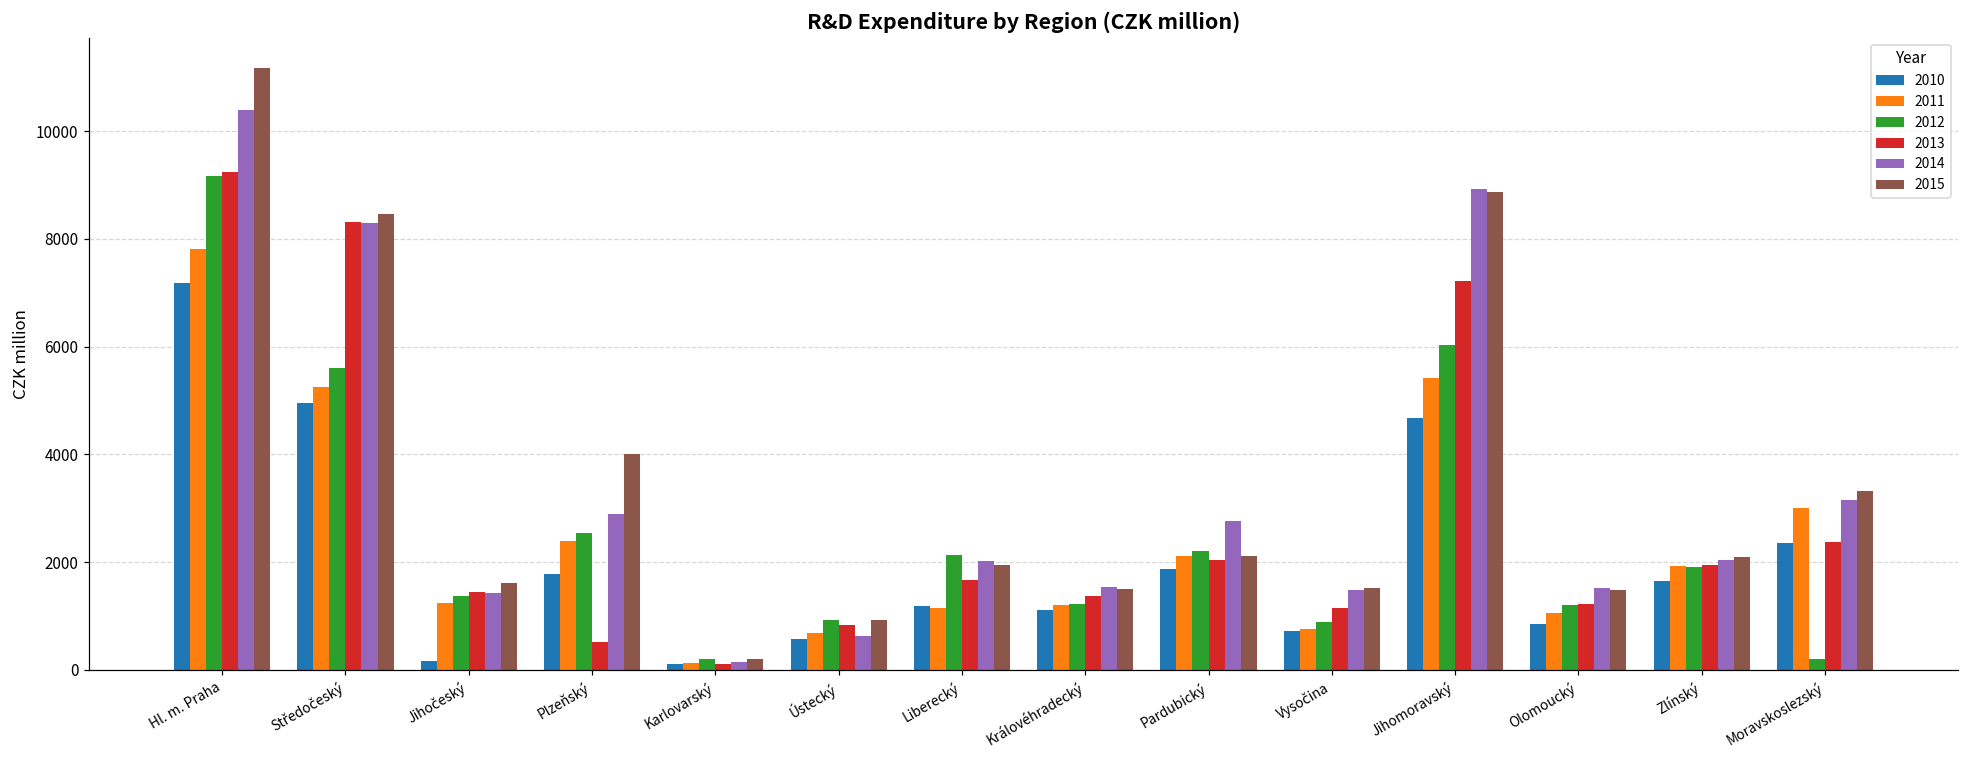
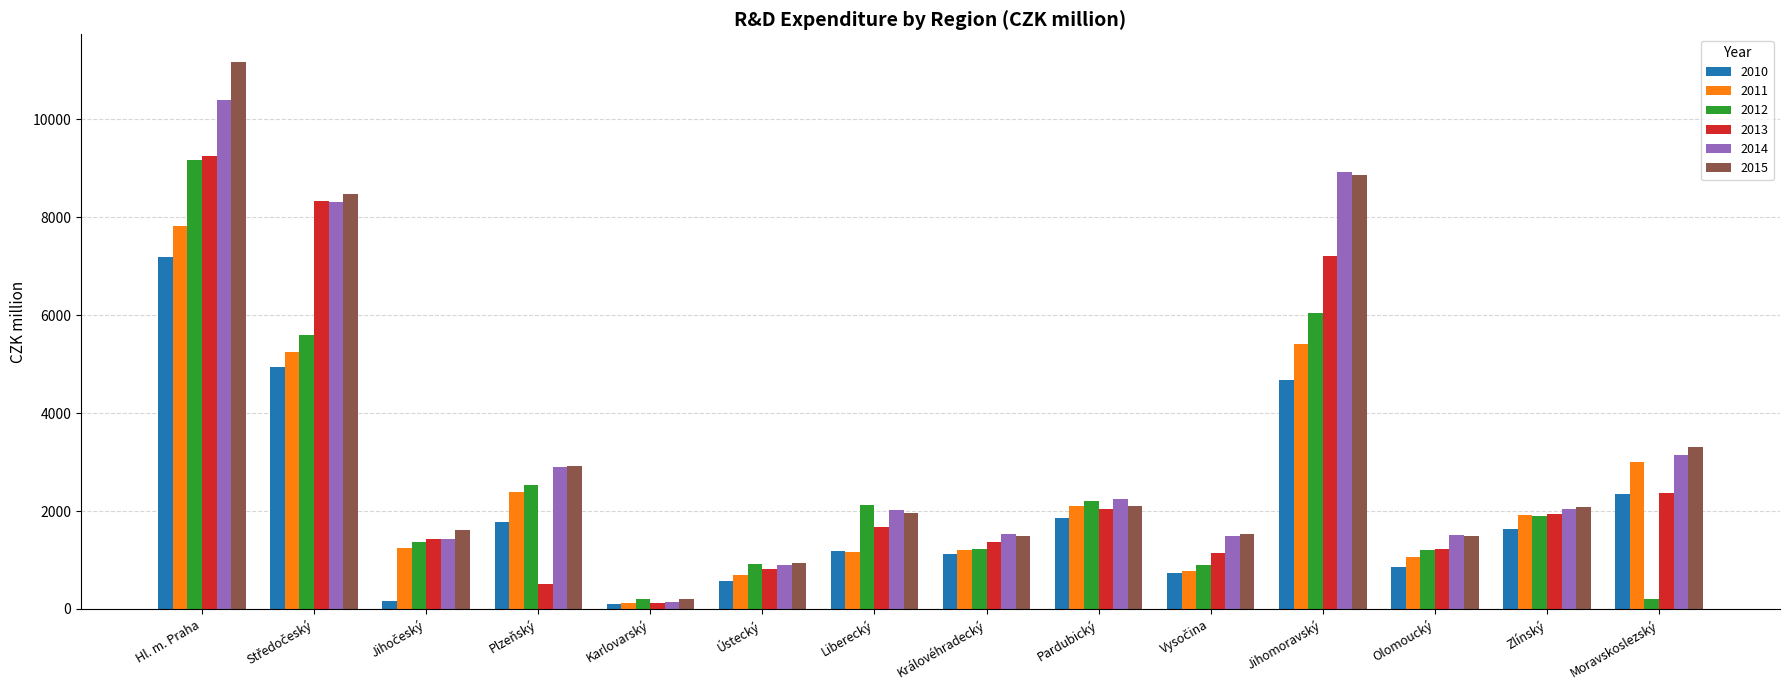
  {
    "2010": {
      "Hl. m. Praha": 7200,
      "Středočeský": 4900,
      "Jihočeský": 200,
      "Plzeňský": 1800,
      "Karlovarský": 100,
      "Ústecký": 600,
      "Liberecký": 1200,
      "Královéhradecký": 1100,
      "Pardubický": 1900,
      "Vysočina": 700,
      "Jihomoravský": 4700,
      "Olomoucký": 900,
      "Zlínský": 1600,
      "Moravskoslezský": 2300
    },
    "2011": {
      "Hl. m. Praha": 7800,
      "Středočeský": 5200,
      "Jihočeský": 1200,
      "Plzeňský": 2400,
      "Karlovarský": 100,
      "Ústecký": 700,
      "Liberecký": 1200,
      "Královéhradecký": 1200,
      "Pardubický": 2100,
      "Vysočina": 800,
      "Jihomoravský": 5400,
      "Olomoucký": 1100,
      "Zlínský": 1900,
      "Moravskoslezský": 3000
    },
    "2012": {
      "Hl. m. Praha": 9200,
      "Středočeský": 5600,
      "Jihočeský": 1400,
      "Plzeňský": 2500,
      "Karlovarský": 200,
      "Ústecký": 900,
      "Liberecký": 2100,
      "Královéhradecký": 1200,
      "Pardubický": 2200,
      "Vysočina": 900,
      "Jihomoravský": 6000,
      "Olomoucký": 1200,
      "Zlínský": 1900,
      "Moravskoslezský": 200
    },
    "2013": {
      "Hl. m. Praha": 9200,
      "Středočeský": 8300,
      "Jihočeský": 1400,
      "Plzeňský": 500,
      "Karlovarský": 100,
      "Ústecký": 800,
      "Liberecký": 1700,
      "Královéhradecký": 1400,
      "Pardubický": 2000,
      "Vysočina": 1100,
      "Jihomoravský": 7200,
      "Olomoucký": 1200,
      "Zlínský": 1900,
      "Moravskoslezský": 2400
    },
    "2014": {
      "Hl. m. Praha": 10400,
      "Středočeský": 8300,
      "Jihočeský": 1400,
      "Plzeňský": 2900,
      "Karlovarský": 200,
-     "Ústecký": 600,
+     "Ústecký": 900,
      "Liberecký": 2000,
      "Královéhradecký": 1500,
-     "Pardubický": 2800,
+     "Pardubický": 2200,
      "Vysočina": 1500,
      "Jihomoravský": 8900,
      "Olomoucký": 1500,
      "Zlínský": 2000,
      "Moravskoslezský": 3100
    },
    "2015": {
      "Hl. m. Praha": 11200,
      "Středočeský": 8500,
      "Jihočeský": 1600,
-     "Plzeňský": 4000,
+     "Plzeňský": 2900,
      "Karlovarský": 200,
      "Ústecký": 900,
      "Liberecký": 2000,
      "Královéhradecký": 1500,
      "Pardubický": 2100,
      "Vysočina": 1500,
      "Jihomoravský": 8900,
      "Olomoucký": 1500,
      "Zlínský": 2100,
      "Moravskoslezský": 3300
    }
  }
